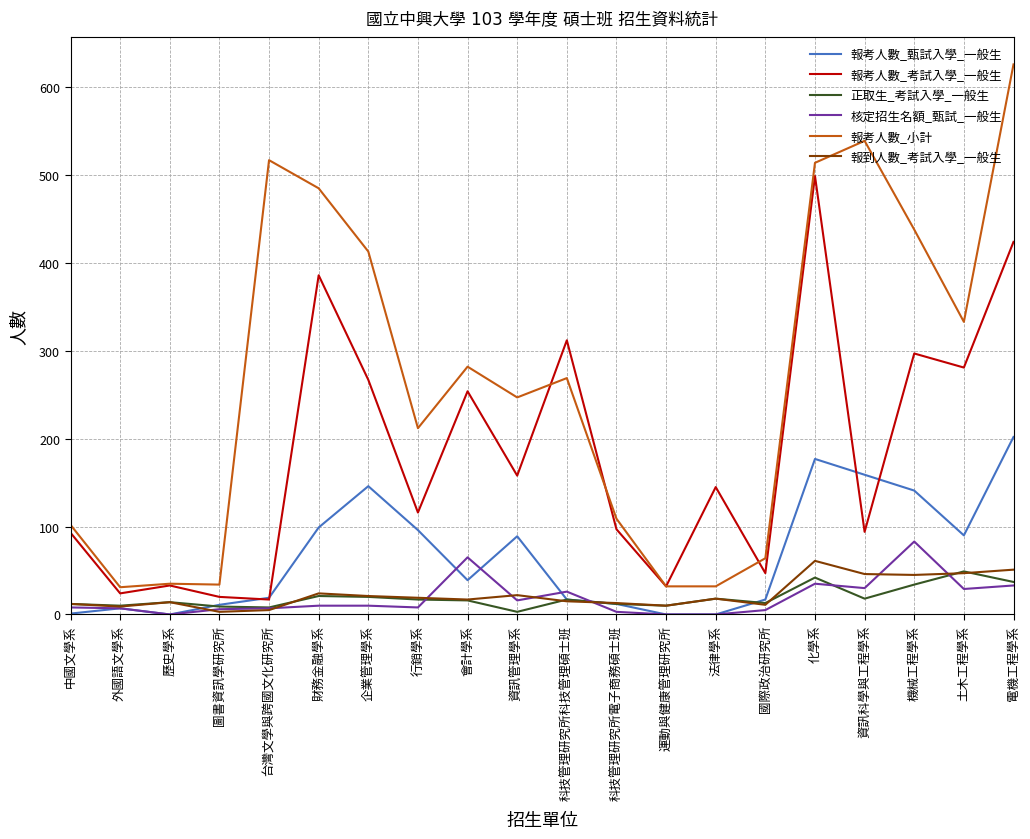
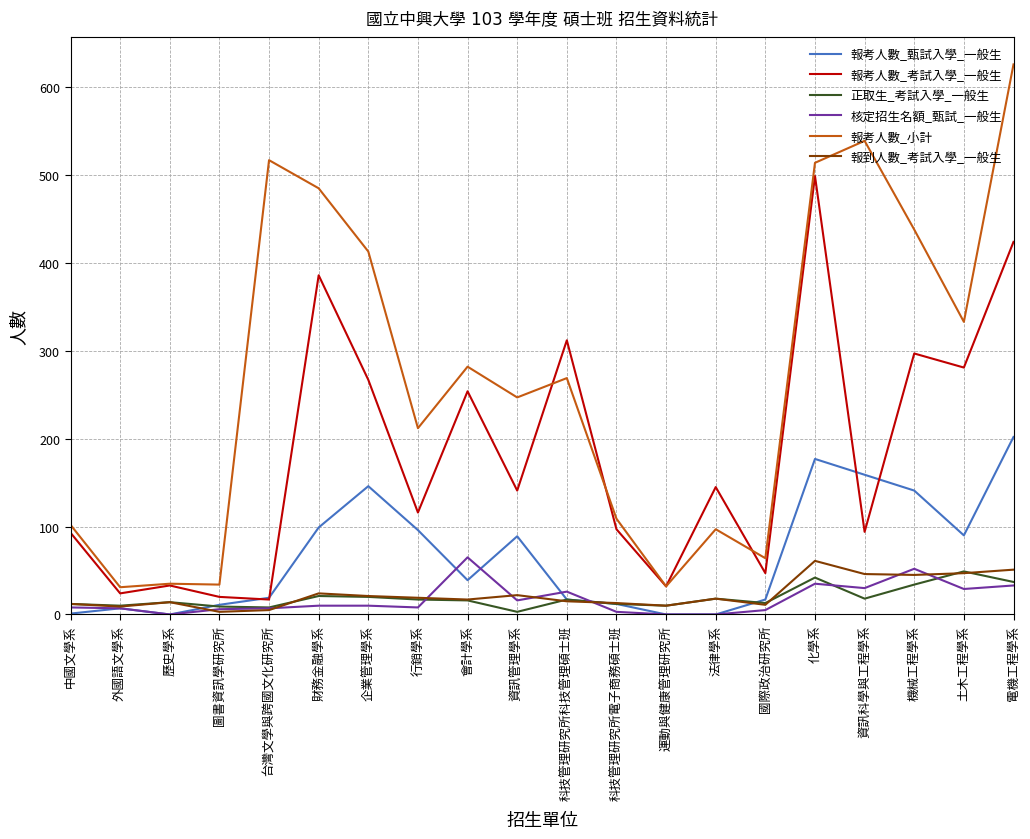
  {
    "報考人數_甄試入學_一般生": {
      "中國文學系": 0,
      "財務金融學系": 100,
      "企業管理學系": 150,
      "行銷學系": 100,
      "會計學系": 40,
      "資訊管理學系": 90,
      "國際政治研究所": 20,
      "化學系": 180,
      "資訊科學與工程學系": 160,
      "機械工程學系": 140,
      "土木工程學系": 90,
      "電機工程學系": 200
    },
    "報考人數_考試入學_一般生": {
      "中國文學系": 90,
      "外國語文學系": 20,
      "圖書資訊學研究所": 20,
      "財務金融學系": 390,
      "企業管理學系": 270,
      "行銷學系": 120,
      "會計學系": 250,
-     "資訊管理學系": 160,
+     "資訊管理學系": 140,
      "科技管理研究所科技管理碩士班": 310,
      "科技管理研究所電子商務碩士班": 100,
      "法律學系": 150,
      "國際政治研究所": 50,
      "化學系": 500,
      "資訊科學與工程學系": 90,
      "機械工程學系": 300,
      "土木工程學系": 280,
      "電機工程學系": 420
    },
    "正取生_考試入學_一般生": {
      "財務金融學系": 20,
      "資訊管理學系": 0,
      "化學系": 40,
      "資訊科學與工程學系": 20,
      "機械工程學系": 30,
      "電機工程學系": 40
    },
    "核定招生名額_甄試_一般生": {
      "中國文學系": 10,
      "圖書資訊學研究所": 10,
      "財務金融學系": 10,
      "企業管理學系": 10,
      "行銷學系": 10,
      "會計學系": 70,
      "資訊管理學系": 20,
      "科技管理研究所科技管理碩士班": 30,
      "科技管理研究所電子商務碩士班": 0,
      "國際政治研究所": 10,
      "化學系": 40,
      "資訊科學與工程學系": 30,
-     "機械工程學系": 80,
+     "機械工程學系": 50,
      "土木工程學系": 30,
      "電機工程學系": 30
    },
    "報考人數_小計": {
      "中國文學系": 100,
      "外國語文學系": 30,
      "圖書資訊學研究所": 30,
      "台灣文學與跨國文化研究所": 520,
      "財務金融學系": 490,
      "企業管理學系": 410,
      "行銷學系": 210,
      "會計學系": 280,
      "資訊管理學系": 250,
      "科技管理研究所科技管理碩士班": 270,
      "科技管理研究所電子商務碩士班": 110,
-     "法律學系": 30,
+     "法律學系": 100,
      "國際政治研究所": 60,
      "化學系": 510,
      "資訊科學與工程學系": 540,
      "機械工程學系": 440,
      "土木工程學系": 330,
      "電機工程學系": 630
    },
    "報到人數_考試入學_一般生": {
      "圖書資訊學研究所": 0,
      "財務金融學系": 20,
      "資訊管理學系": 20,
      "化學系": 60,
      "資訊科學與工程學系": 50,
      "機械工程學系": 50,
      "電機工程學系": 50
    }
  }
